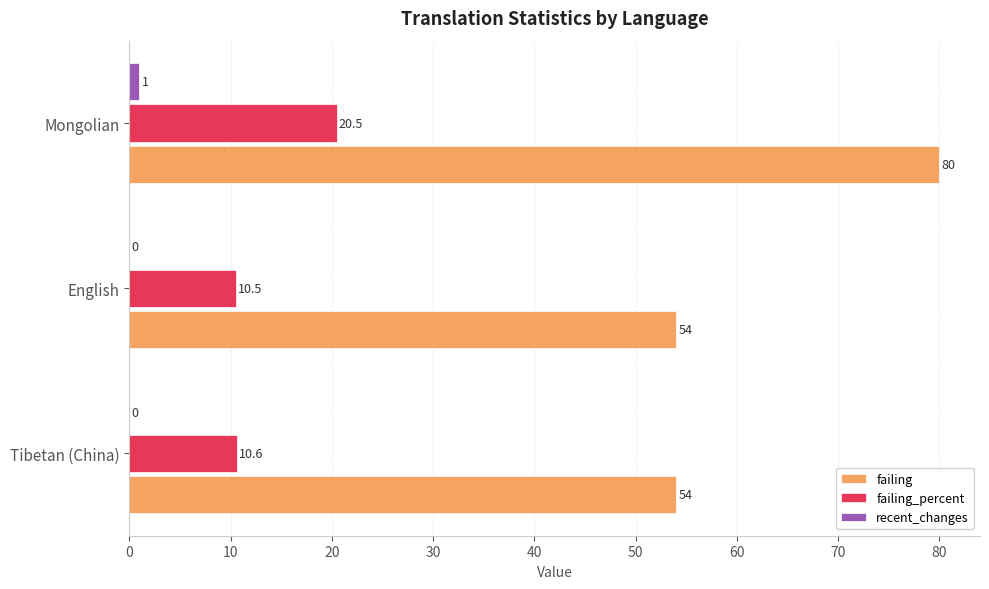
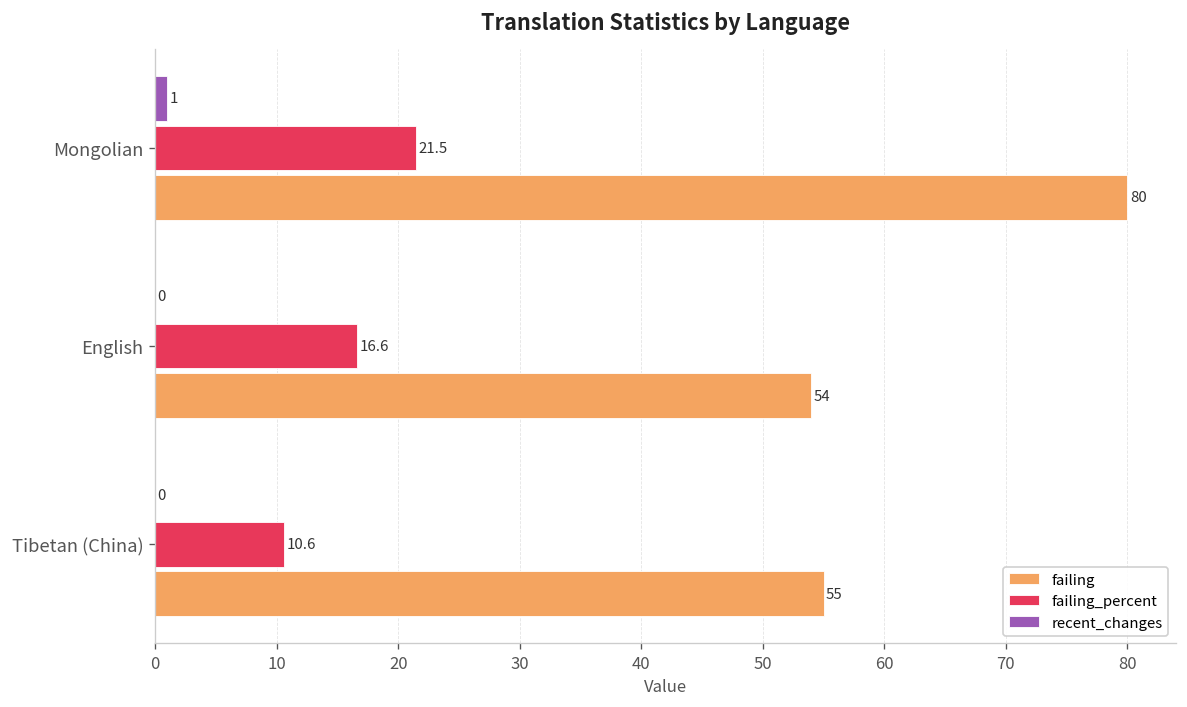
  {
    "failing": {
      "Mongolian": 80,
      "English": 54,
-     "Tibetan (China)": 54
+     "Tibetan (China)": 55
    },
    "failing_percent": {
-     "Mongolian": 20.5,
-     "English": 10.5,
+     "Mongolian": 21.5,
+     "English": 16.6,
      "Tibetan (China)": 10.6
    },
    "recent_changes": {
      "Mongolian": 1,
      "English": 0,
      "Tibetan (China)": 0
    }
  }
